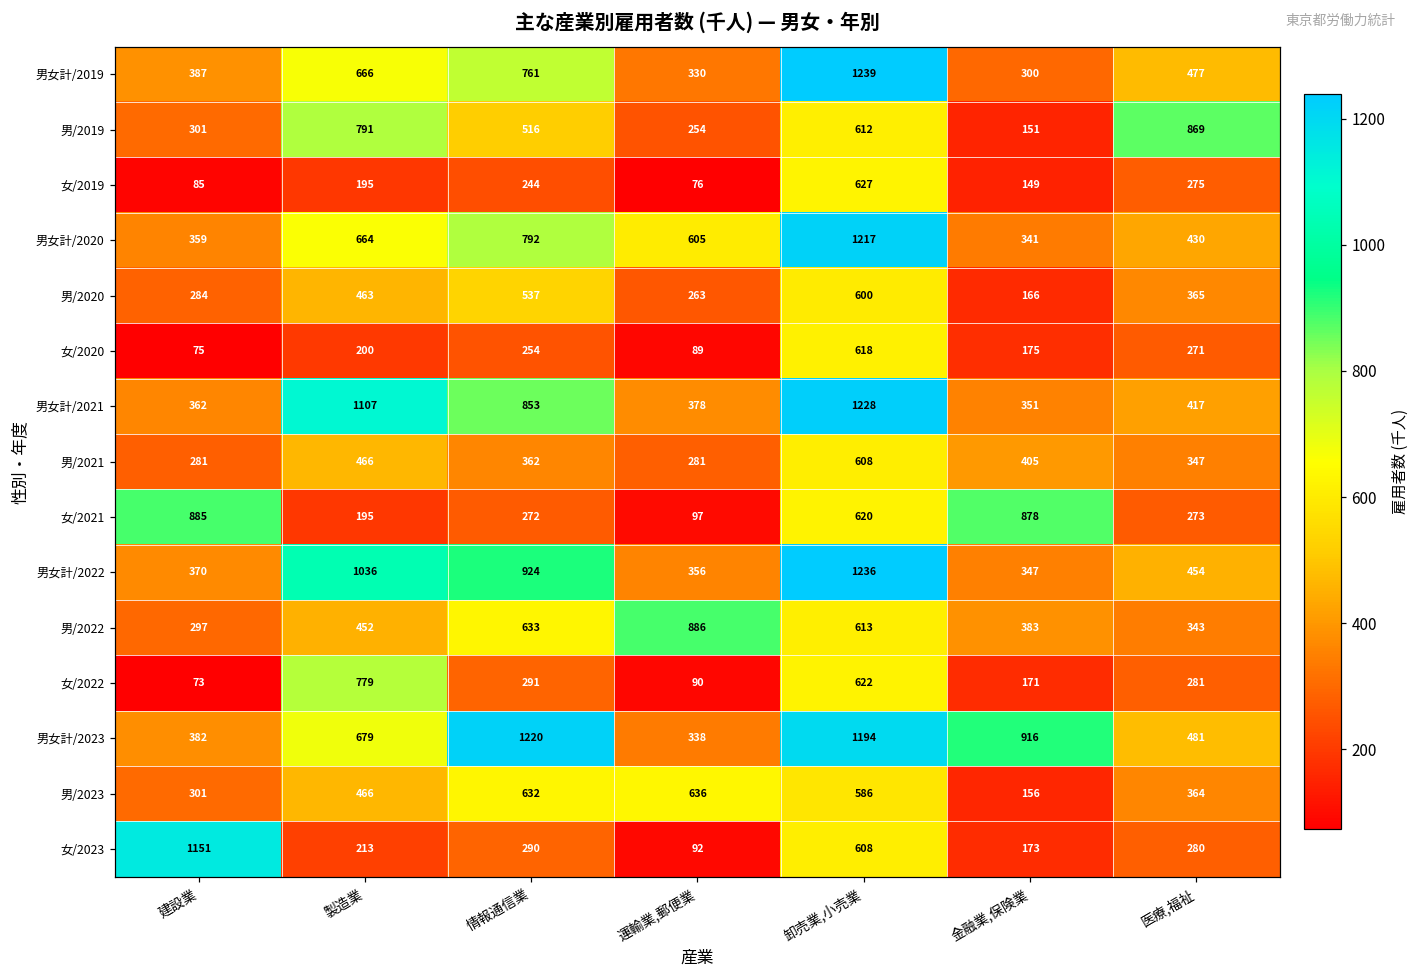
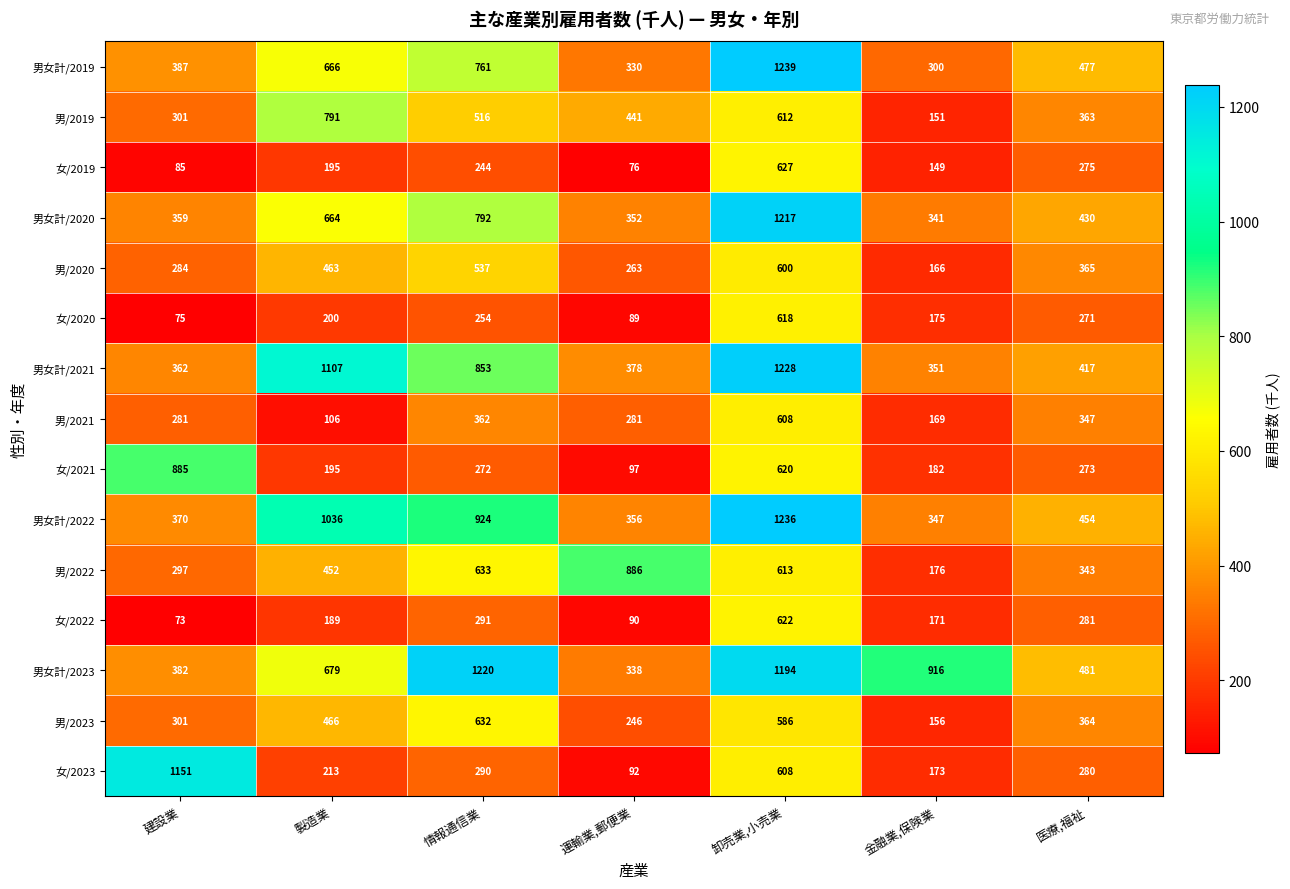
  {
    "男女計/2019": {
      "建設業": 387,
      "製造業": 666,
      "情報通信業": 761,
      "運輸業,郵便業": 330,
      "卸売業,小売業": 1239,
      "金融業,保険業": 300,
      "医療,福祉": 477
    },
    "男/2019": {
      "建設業": 301,
      "製造業": 791,
      "情報通信業": 516,
-     "運輸業,郵便業": 254,
+     "運輸業,郵便業": 441,
      "卸売業,小売業": 612,
      "金融業,保険業": 151,
-     "医療,福祉": 869
+     "医療,福祉": 363
    },
    "女/2019": {
      "建設業": 85,
      "製造業": 195,
      "情報通信業": 244,
      "運輸業,郵便業": 76,
      "卸売業,小売業": 627,
      "金融業,保険業": 149,
      "医療,福祉": 275
    },
    "男女計/2020": {
      "建設業": 359,
      "製造業": 664,
      "情報通信業": 792,
-     "運輸業,郵便業": 605,
+     "運輸業,郵便業": 352,
      "卸売業,小売業": 1217,
      "金融業,保険業": 341,
      "医療,福祉": 430
    },
    "男/2020": {
      "建設業": 284,
      "製造業": 463,
      "情報通信業": 537,
      "運輸業,郵便業": 263,
      "卸売業,小売業": 600,
      "金融業,保険業": 166,
      "医療,福祉": 365
    },
    "女/2020": {
      "建設業": 75,
      "製造業": 200,
      "情報通信業": 254,
      "運輸業,郵便業": 89,
      "卸売業,小売業": 618,
      "金融業,保険業": 175,
      "医療,福祉": 271
    },
    "男女計/2021": {
      "建設業": 362,
      "製造業": 1107,
      "情報通信業": 853,
      "運輸業,郵便業": 378,
      "卸売業,小売業": 1228,
      "金融業,保険業": 351,
      "医療,福祉": 417
    },
    "男/2021": {
      "建設業": 281,
-     "製造業": 466,
+     "製造業": 106,
      "情報通信業": 362,
      "運輸業,郵便業": 281,
      "卸売業,小売業": 608,
-     "金融業,保険業": 405,
+     "金融業,保険業": 169,
      "医療,福祉": 347
    },
    "女/2021": {
      "建設業": 885,
      "製造業": 195,
      "情報通信業": 272,
      "運輸業,郵便業": 97,
      "卸売業,小売業": 620,
-     "金融業,保険業": 878,
+     "金融業,保険業": 182,
      "医療,福祉": 273
    },
    "男女計/2022": {
      "建設業": 370,
      "製造業": 1036,
      "情報通信業": 924,
      "運輸業,郵便業": 356,
      "卸売業,小売業": 1236,
      "金融業,保険業": 347,
      "医療,福祉": 454
    },
    "男/2022": {
      "建設業": 297,
      "製造業": 452,
      "情報通信業": 633,
      "運輸業,郵便業": 886,
      "卸売業,小売業": 613,
-     "金融業,保険業": 383,
+     "金融業,保険業": 176,
      "医療,福祉": 343
    },
    "女/2022": {
      "建設業": 73,
-     "製造業": 779,
+     "製造業": 189,
      "情報通信業": 291,
      "運輸業,郵便業": 90,
      "卸売業,小売業": 622,
      "金融業,保険業": 171,
      "医療,福祉": 281
    },
    "男女計/2023": {
      "建設業": 382,
      "製造業": 679,
      "情報通信業": 1220,
      "運輸業,郵便業": 338,
      "卸売業,小売業": 1194,
      "金融業,保険業": 916,
      "医療,福祉": 481
    },
    "男/2023": {
      "建設業": 301,
      "製造業": 466,
      "情報通信業": 632,
-     "運輸業,郵便業": 636,
+     "運輸業,郵便業": 246,
      "卸売業,小売業": 586,
      "金融業,保険業": 156,
      "医療,福祉": 364
    },
    "女/2023": {
      "建設業": 1151,
      "製造業": 213,
      "情報通信業": 290,
      "運輸業,郵便業": 92,
      "卸売業,小売業": 608,
      "金融業,保険業": 173,
      "医療,福祉": 280
    }
  }
